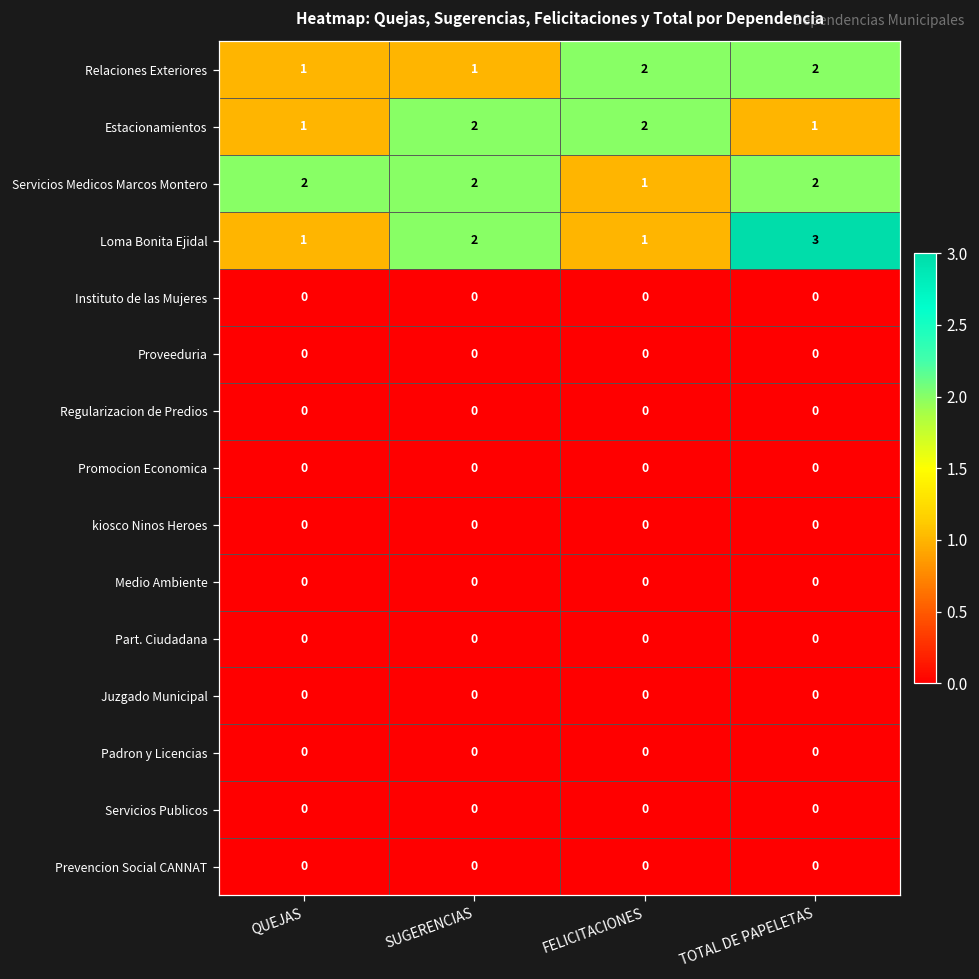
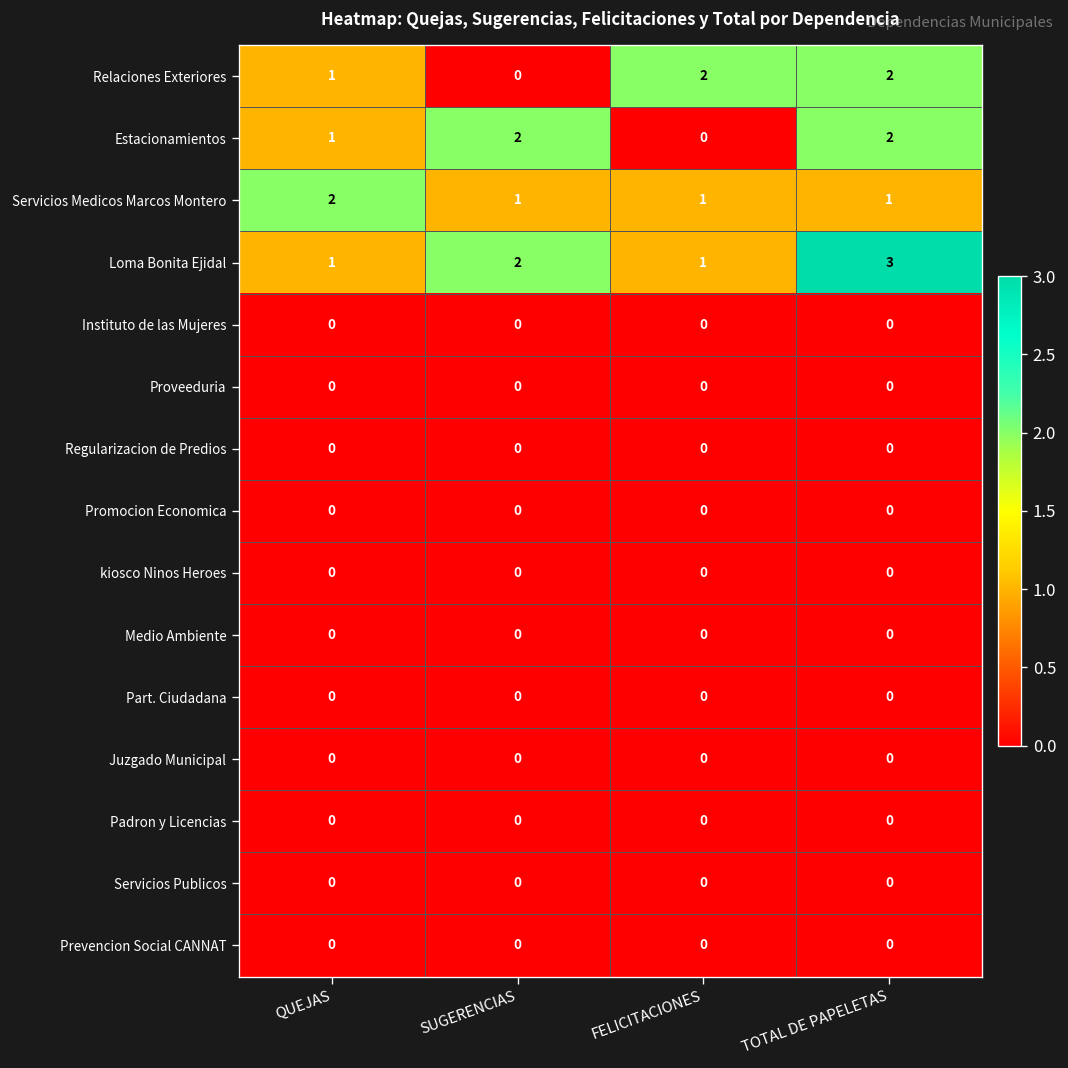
  {
    "Relaciones Exteriores": {
      "QUEJAS": 1,
-     "SUGERENCIAS": 1,
+     "SUGERENCIAS": 0,
      "FELICITACIONES": 2,
      "TOTAL DE PAPELETAS": 2
    },
    "Estacionamientos": {
      "QUEJAS": 1,
      "SUGERENCIAS": 2,
-     "FELICITACIONES": 2,
-     "TOTAL DE PAPELETAS": 1
+     "FELICITACIONES": 0,
+     "TOTAL DE PAPELETAS": 2
    },
    "Servicios Medicos Marcos Montero": {
      "QUEJAS": 2,
-     "SUGERENCIAS": 2,
+     "SUGERENCIAS": 1,
      "FELICITACIONES": 1,
-     "TOTAL DE PAPELETAS": 2
+     "TOTAL DE PAPELETAS": 1
    },
    "Loma Bonita Ejidal": {
      "QUEJAS": 1,
      "SUGERENCIAS": 2,
      "FELICITACIONES": 1,
      "TOTAL DE PAPELETAS": 3
    },
    "Instituto de las Mujeres": {
      "QUEJAS": 0,
      "SUGERENCIAS": 0,
      "FELICITACIONES": 0,
      "TOTAL DE PAPELETAS": 0
    },
    "Proveeduria": {
      "QUEJAS": 0,
      "SUGERENCIAS": 0,
      "FELICITACIONES": 0,
      "TOTAL DE PAPELETAS": 0
    },
    "Regularizacion de Predios": {
      "QUEJAS": 0,
      "SUGERENCIAS": 0,
      "FELICITACIONES": 0,
      "TOTAL DE PAPELETAS": 0
    },
    "Promocion Economica": {
      "QUEJAS": 0,
      "SUGERENCIAS": 0,
      "FELICITACIONES": 0,
      "TOTAL DE PAPELETAS": 0
    },
    "kiosco Ninos Heroes": {
      "QUEJAS": 0,
      "SUGERENCIAS": 0,
      "FELICITACIONES": 0,
      "TOTAL DE PAPELETAS": 0
    },
    "Medio Ambiente": {
      "QUEJAS": 0,
      "SUGERENCIAS": 0,
      "FELICITACIONES": 0,
      "TOTAL DE PAPELETAS": 0
    },
    "Part. Ciudadana": {
      "QUEJAS": 0,
      "SUGERENCIAS": 0,
      "FELICITACIONES": 0,
      "TOTAL DE PAPELETAS": 0
    },
    "Juzgado Municipal": {
      "QUEJAS": 0,
      "SUGERENCIAS": 0,
      "FELICITACIONES": 0,
      "TOTAL DE PAPELETAS": 0
    },
    "Padron y Licencias": {
      "QUEJAS": 0,
      "SUGERENCIAS": 0,
      "FELICITACIONES": 0,
      "TOTAL DE PAPELETAS": 0
    },
    "Servicios Publicos": {
      "QUEJAS": 0,
      "SUGERENCIAS": 0,
      "FELICITACIONES": 0,
      "TOTAL DE PAPELETAS": 0
    },
    "Prevencion Social CANNAT": {
      "QUEJAS": 0,
      "SUGERENCIAS": 0,
      "FELICITACIONES": 0,
      "TOTAL DE PAPELETAS": 0
    }
  }
